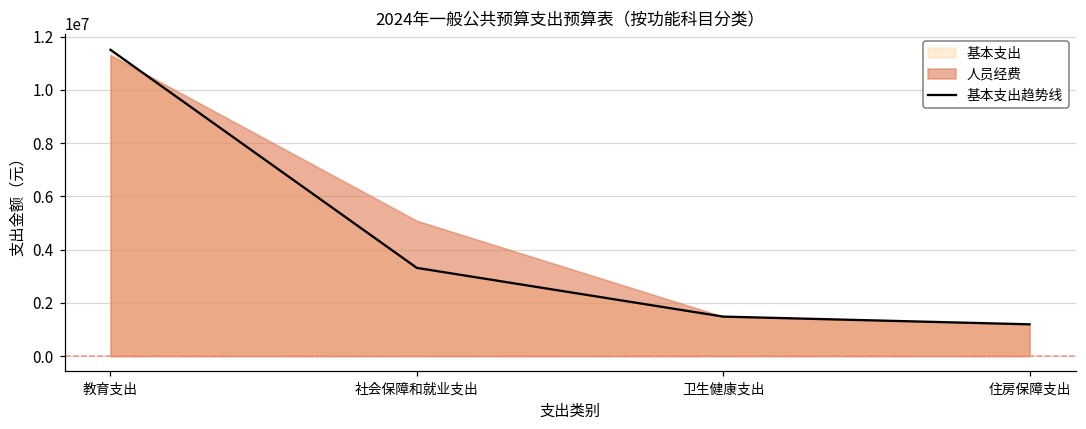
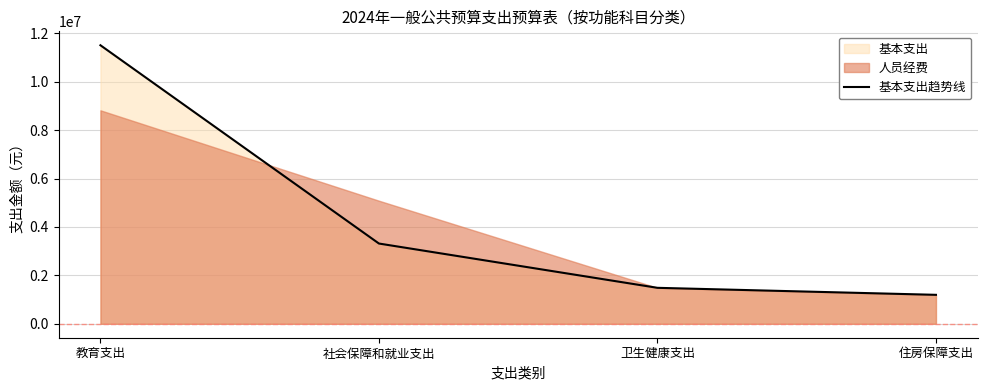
  {
    "基本支出": {
      "教育支出": 11500000,
      "社会保障和就业支出": 3300000
    },
    "人员经费": {
-     "教育支出": 11300000,
+     "教育支出": 8800000,
      "社会保障和就业支出": 5100000
    }
  }
